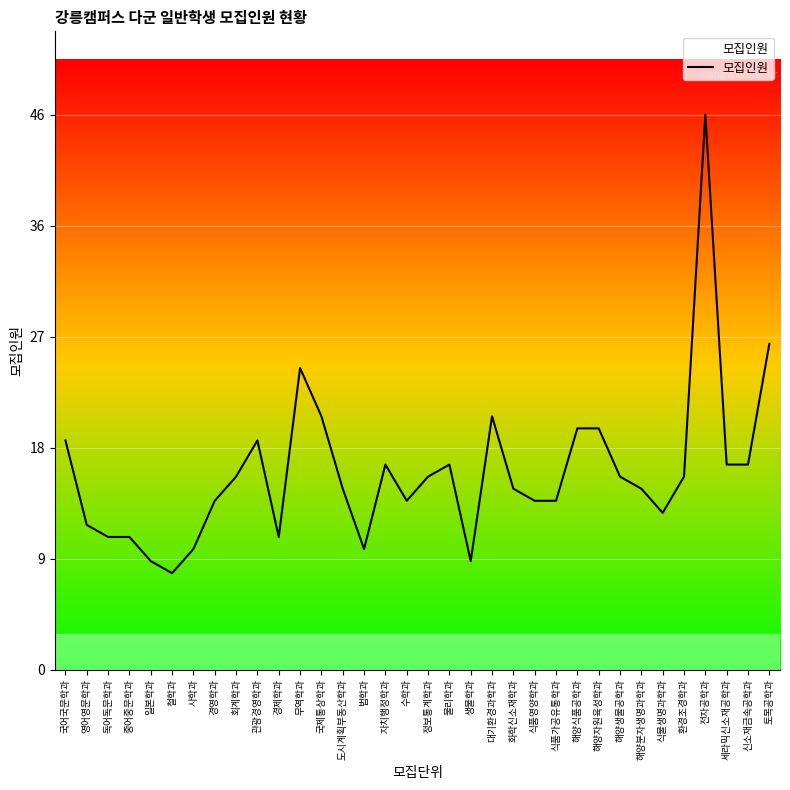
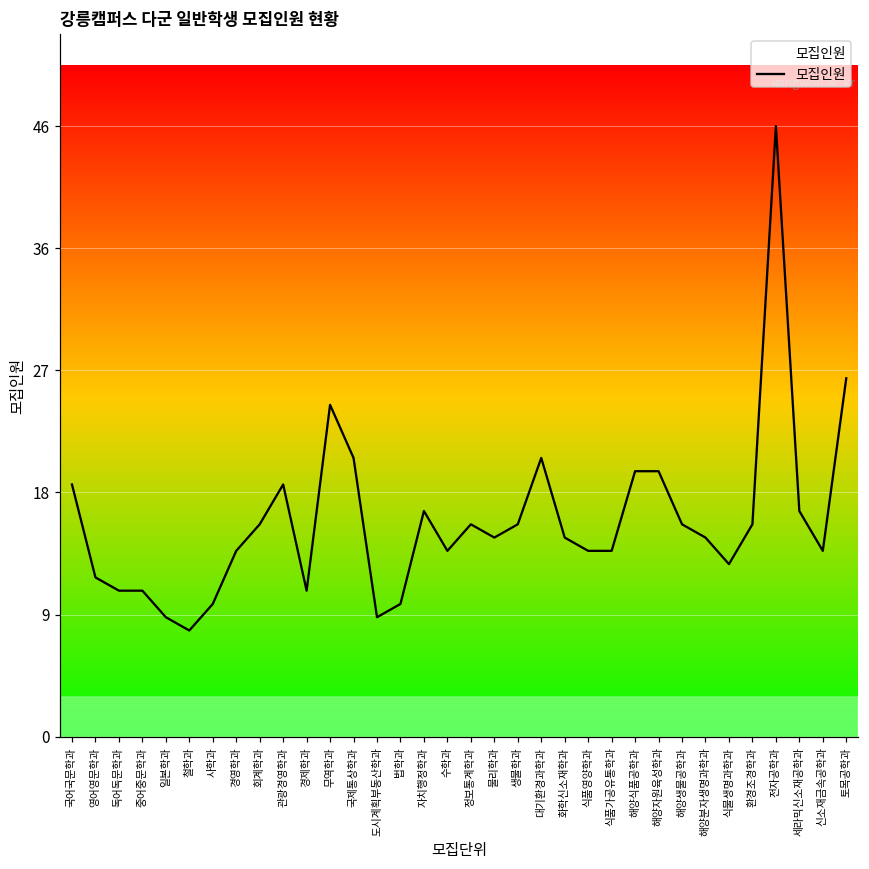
  {
    "국어국문학과": 19,
    "영어영문학과": 12,
    "독어독문학과": 11,
    "중어중문학과": 11,
    "일본학과": 9,
    "철학과": 8,
    "사학과": 10,
    "경영학과": 14,
    "회계학과": 16,
    "관광경영학과": 19,
    "경제학과": 11,
    "무역학과": 25,
    "국제통상학과": 21,
-   "도시계획부동산학과": 15,
+   "도시계획부동산학과": 9,
    "법학과": 10,
    "자치행정학과": 17,
    "수학과": 14,
    "정보통계학과": 16,
-   "물리학과": 17,
-   "생물학과": 9,
+   "물리학과": 15,
+   "생물학과": 16,
    "대기환경과학과": 21,
    "화학신소재학과": 15,
    "식품영양학과": 14,
    "식품가공유통학과": 14,
    "해양식품공학과": 20,
    "해양자원육성학과": 20,
    "해양생물공학과": 16,
    "해양분자생명과학과": 15,
    "식물생명과학과": 13,
    "환경조경학과": 16,
    "전자공학과": 46,
    "세라믹신소재공학과": 17,
-   "신소재금속공학과": 17,
+   "신소재금속공학과": 14,
    "토목공학과": 27
  }
